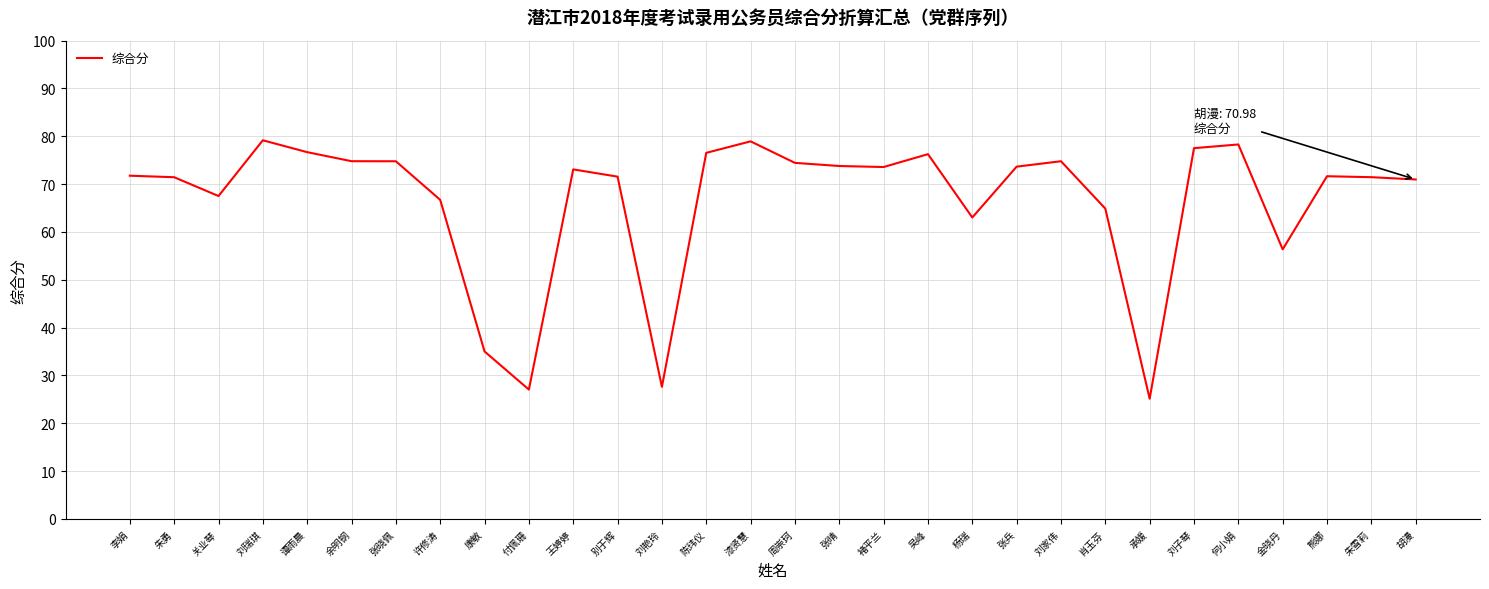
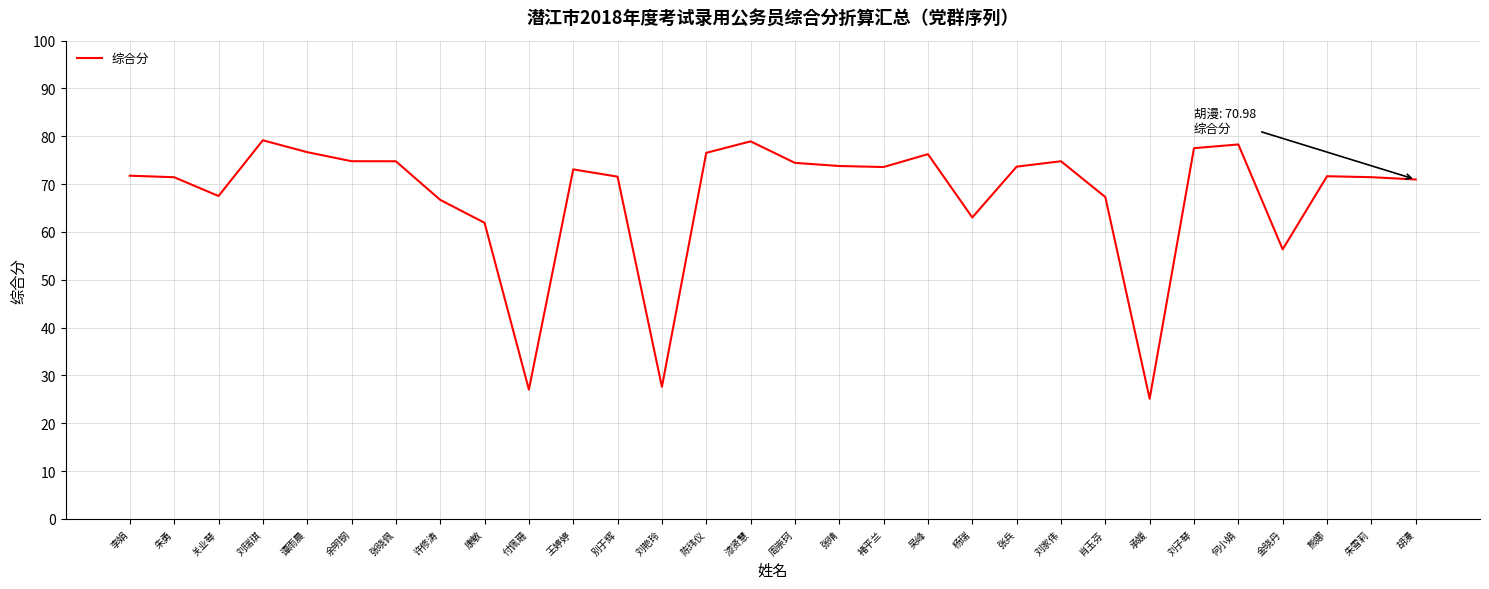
  {
    "李娟": 72,
    "朱勇": 71,
    "关业琴": 68,
    "刘瑞琪": 79,
    "谭雨晨": 77,
    "余明钢": 75,
    "张晓佩": 75,
    "许修涛": 67,
-   "康敏": 35,
+   "康敏": 62,
    "付佩珊": 27,
    "王婷婷": 73,
    "别于辉": 72,
    "刘艳玲": 28,
    "陈玮仪": 77,
    "漆贤慧": 79,
    "周崇珂": 74,
    "张晴": 74,
    "褚平兰": 74,
    "吴峰": 76,
    "杨瑞": 63,
    "张兵": 74,
    "刘家伟": 75,
-   "肖玉芬": 65,
+   "肖玉芬": 67,
    "承媛": 25,
    "金晓丹": 56,
    "胡漫": 71
  }
